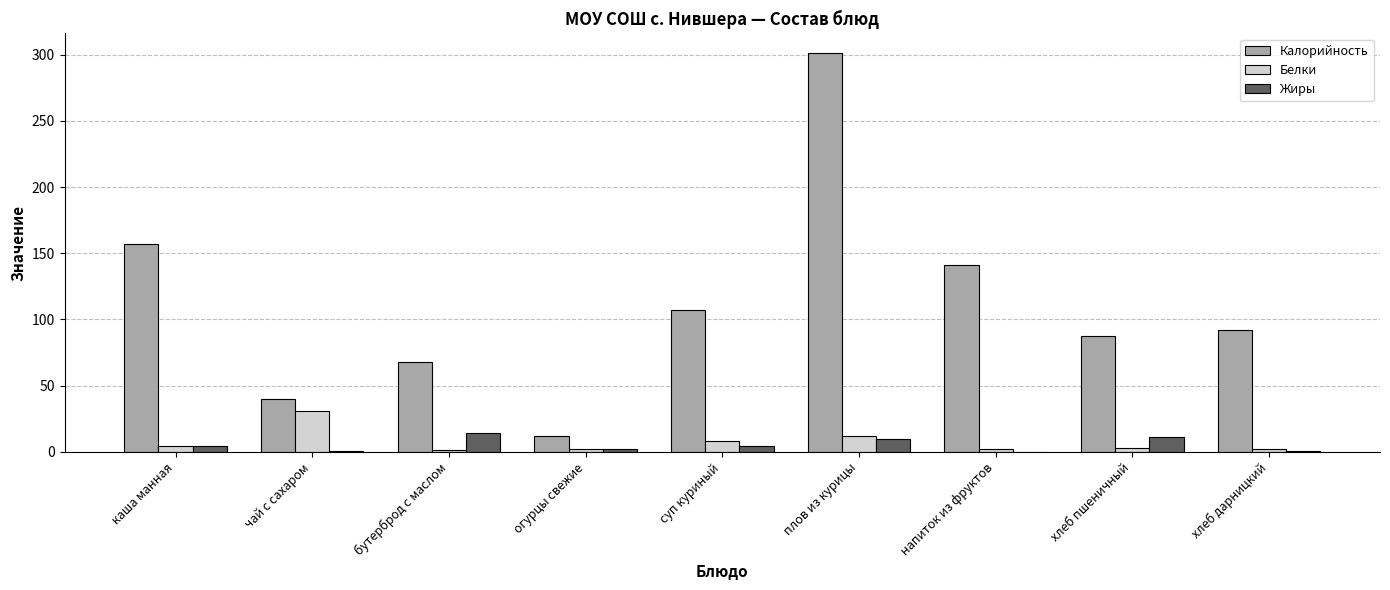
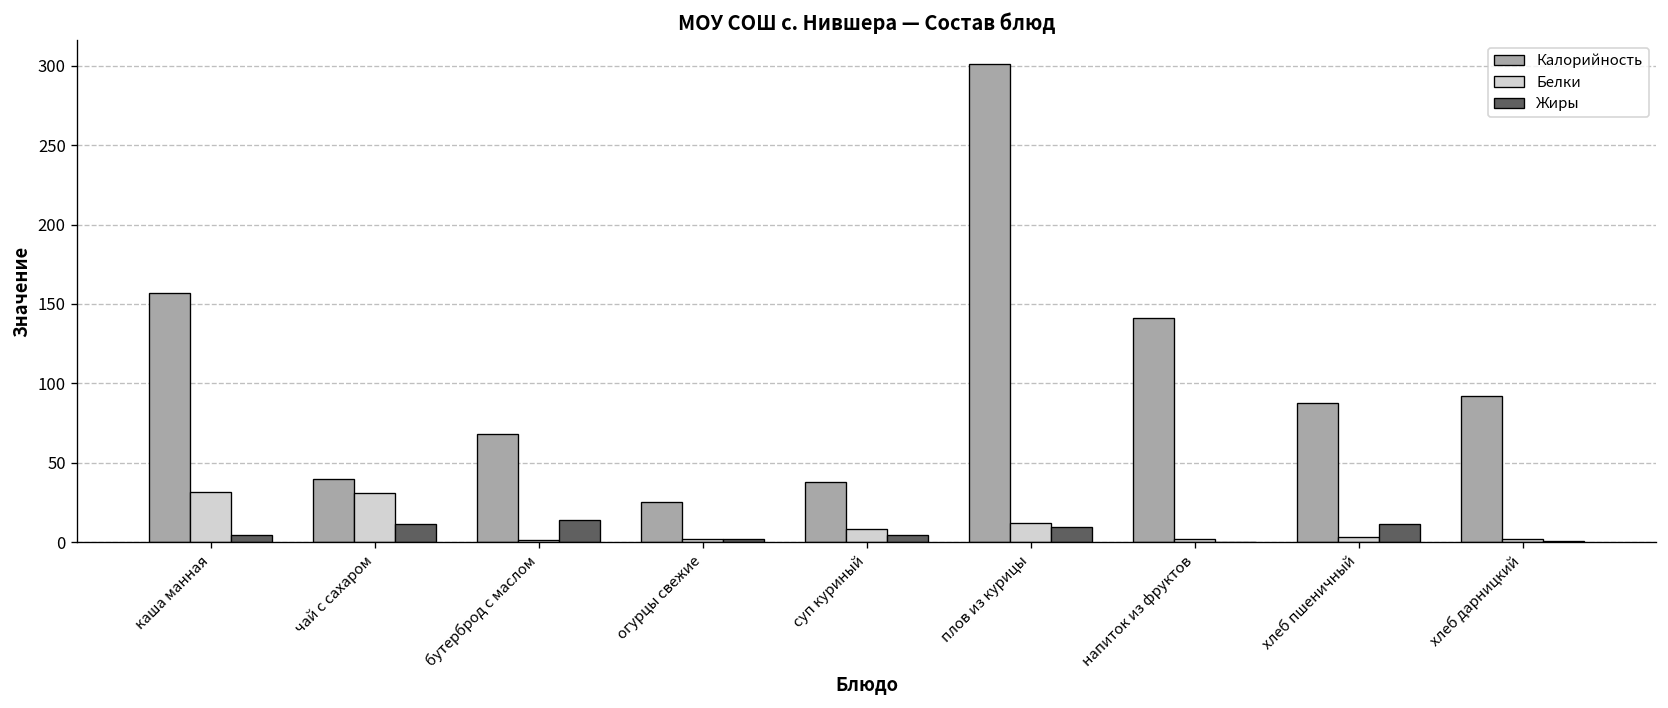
  {
    "Калорийность": {
      "каша манная": 157,
      "чай с сахаром": 40,
      "бутерброд с маслом": 68,
-     "огурцы свежие": 12,
-     "суп куриный": 107,
+     "огурцы свежие": 25,
+     "суп куриный": 38,
      "плов из курицы": 301,
      "напиток из фруктов": 141,
      "хлеб пшеничный": 88,
      "хлеб дарницкий": 92
    },
    "Белки": {
-     "каша манная": 5,
+     "каша манная": 31,
      "чай с сахаром": 31,
      "огурцы свежие": 2,
      "суп куриный": 8,
      "плов из курицы": 12,
      "напиток из фруктов": 2,
      "хлеб пшеничный": 3,
      "хлеб дарницкий": 2
    },
    "Жиры": {
      "каша манная": 5,
-     "чай с сахаром": 1,
+     "чай с сахаром": 11,
      "бутерброд с маслом": 14,
      "огурцы свежие": 2,
      "суп куриный": 4,
      "плов из курицы": 10,
      "хлеб пшеничный": 12
    }
  }
